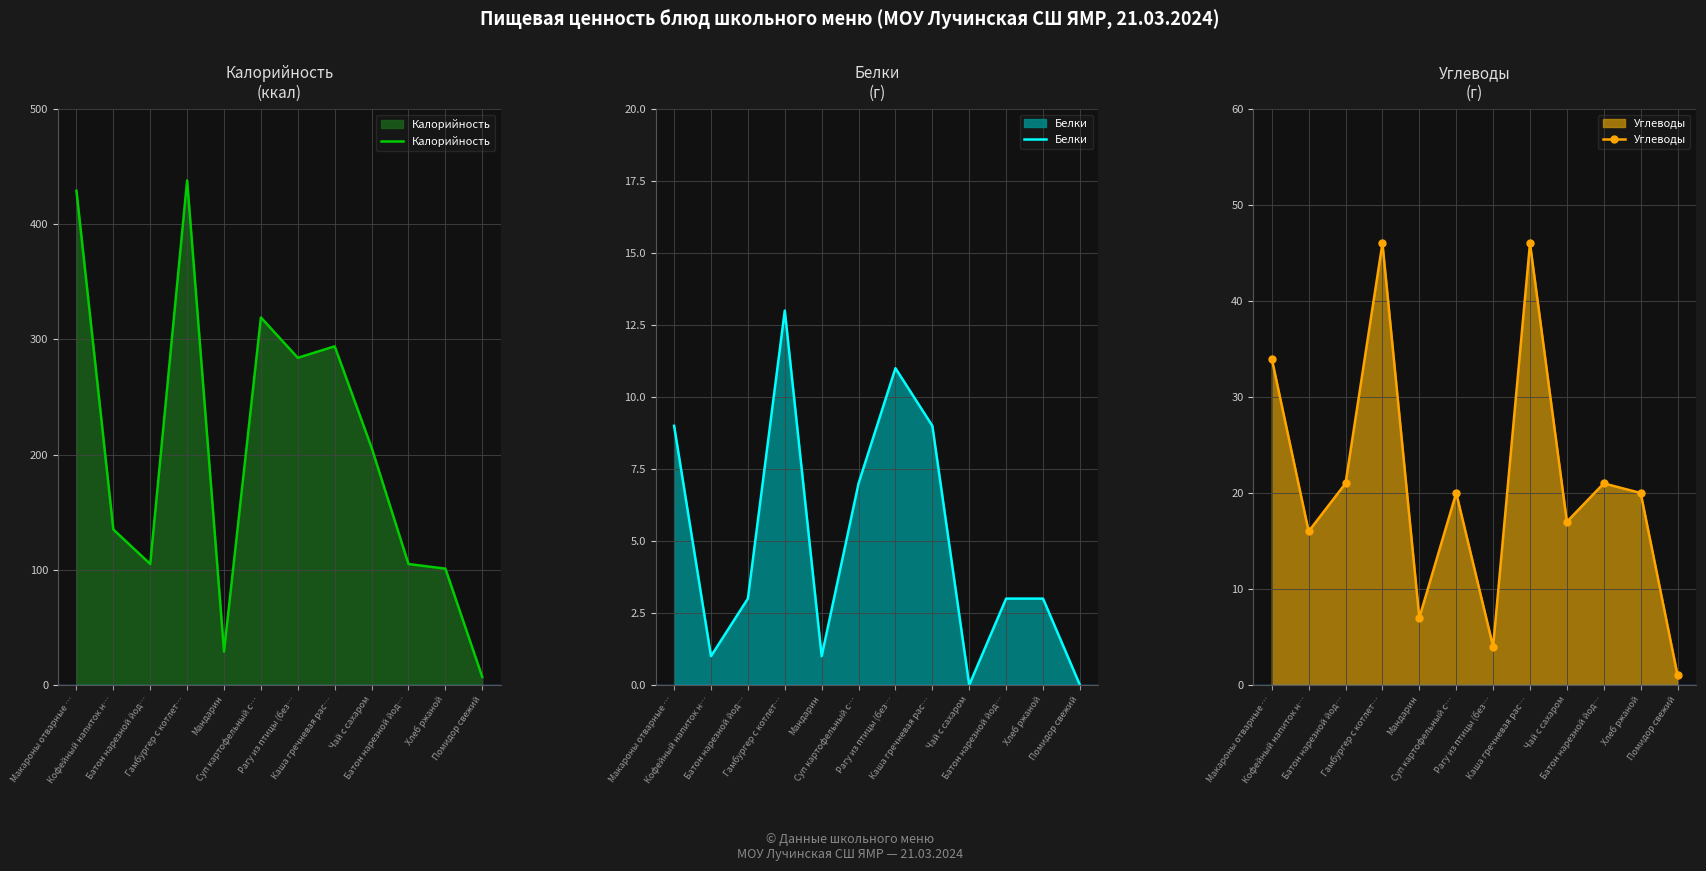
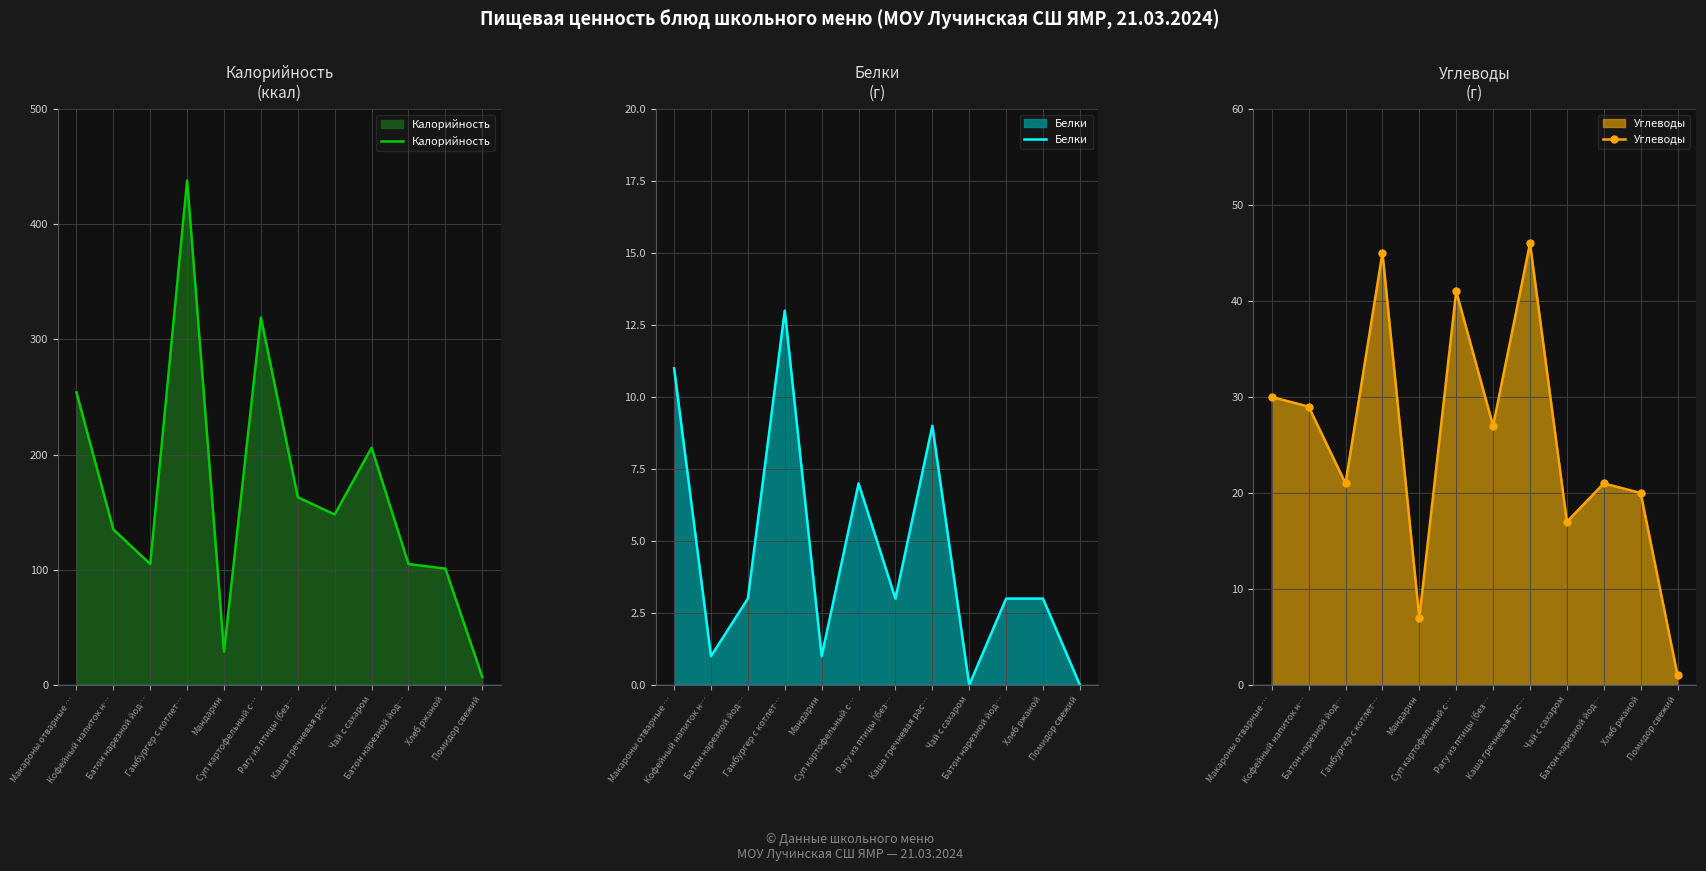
  {
    "Калорийность (ккал)": {
-     "Макароны отварные …": 429,
+     "Макароны отварные …": 254,
      "Кофейный напиток н…": 135,
      "Гамбургер с котлет…": 438,
      "Мандарин": 29,
      "Суп картофельный с…": 319,
-     "Рагу из птицы (без…": 284,
-     "Каша гречневая рас…": 294,
+     "Рагу из птицы (без…": 163,
+     "Каша гречневая рас…": 148,
      "Чай с сахаром": 206,
      "Хлеб ржаной": 101,
      "Помидор свежий": 7
    },
    "Белки (г)": {
-     "Макароны отварные …": 9,
+     "Макароны отварные …": 11,
      "Кофейный напиток н…": 1,
      "Гамбургер с котлет…": 13,
      "Мандарин": 1,
      "Суп картофельный с…": 7,
-     "Рагу из птицы (без…": 11,
+     "Рагу из птицы (без…": 3,
      "Каша гречневая рас…": 9,
      "Чай с сахаром": 0,
      "Хлеб ржаной": 3,
      "Помидор свежий": 0
    },
    "Углеводы (г)": {
-     "Макароны отварные …": 34,
-     "Кофейный напиток н…": 16,
-     "Гамбургер с котлет…": 46,
+     "Макароны отварные …": 30,
+     "Кофейный напиток н…": 29,
+     "Гамбургер с котлет…": 45,
      "Мандарин": 7,
-     "Суп картофельный с…": 20,
-     "Рагу из птицы (без…": 4,
+     "Суп картофельный с…": 41,
+     "Рагу из птицы (без…": 27,
      "Каша гречневая рас…": 46,
      "Чай с сахаром": 17,
      "Хлеб ржаной": 20,
      "Помидор свежий": 1
    }
  }
